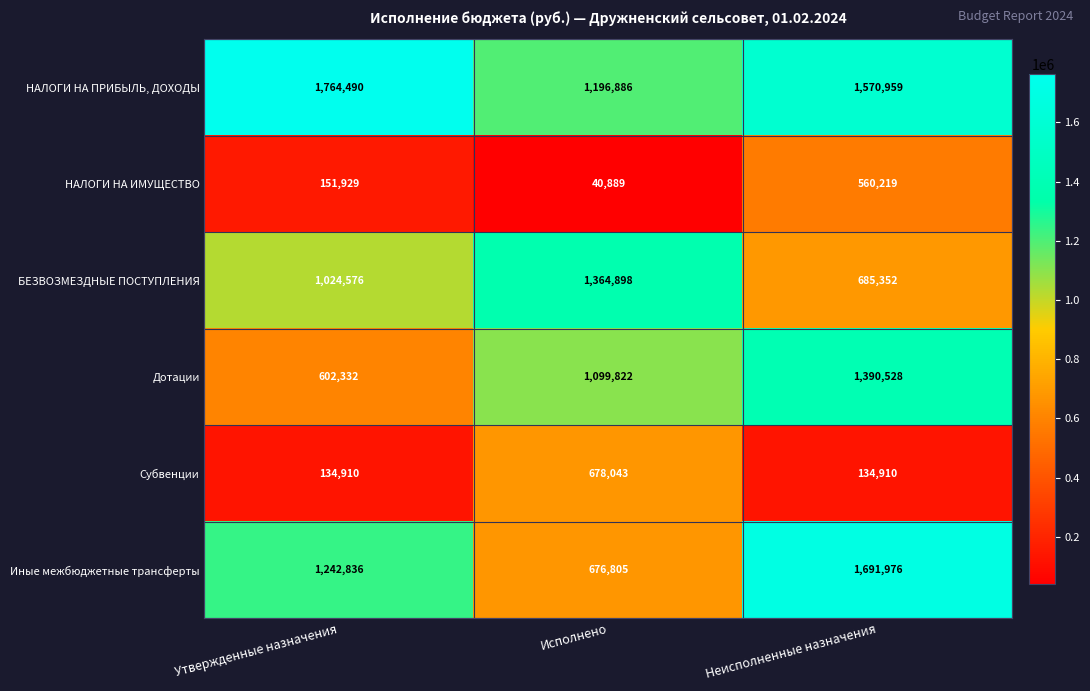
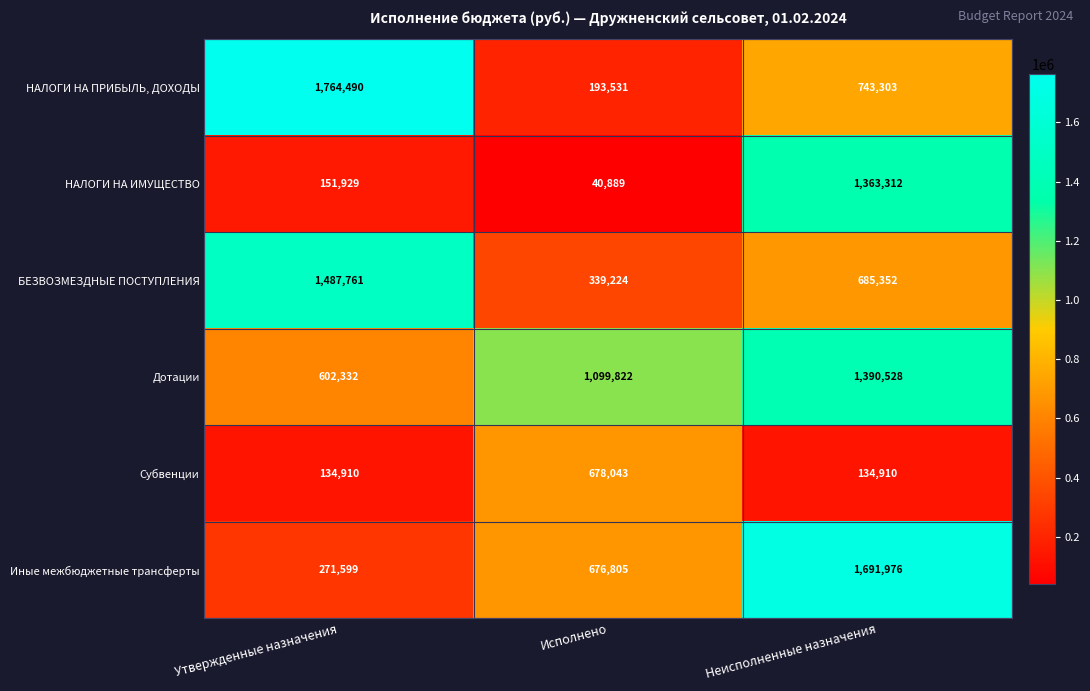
  {
    "НАЛОГИ НА ПРИБЫЛЬ, ДОХОДЫ": {
      "Утвержденные назначения": "1,764,490",
-     "Исполнено": "1,196,886",
-     "Неисполненные назначения": "1,570,959"
+     "Исполнено": "193,531",
+     "Неисполненные назначения": "743,303"
    },
    "НАЛОГИ НА ИМУЩЕСТВО": {
      "Утвержденные назначения": "151,929",
      "Исполнено": "40,889",
-     "Неисполненные назначения": "560,219"
+     "Неисполненные назначения": "1,363,312"
    },
    "БЕЗВОЗМЕЗДНЫЕ ПОСТУПЛЕНИЯ": {
-     "Утвержденные назначения": "1,024,576",
-     "Исполнено": "1,364,898",
+     "Утвержденные назначения": "1,487,761",
+     "Исполнено": "339,224",
      "Неисполненные назначения": "685,352"
    },
    "Дотации": {
      "Утвержденные назначения": "602,332",
      "Исполнено": "1,099,822",
      "Неисполненные назначения": "1,390,528"
    },
    "Субвенции": {
      "Утвержденные назначения": "134,910",
      "Исполнено": "678,043",
      "Неисполненные назначения": "134,910"
    },
    "Иные межбюджетные трансферты": {
-     "Утвержденные назначения": "1,242,836",
+     "Утвержденные назначения": "271,599",
      "Исполнено": "676,805",
      "Неисполненные назначения": "1,691,976"
    }
  }
